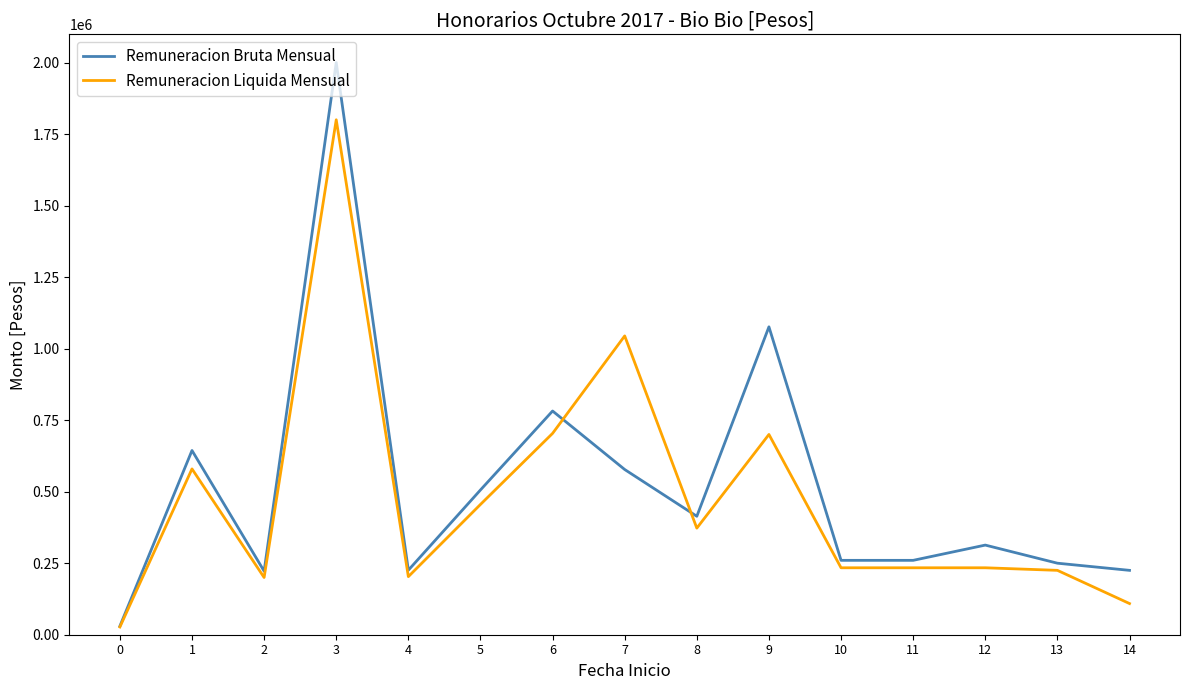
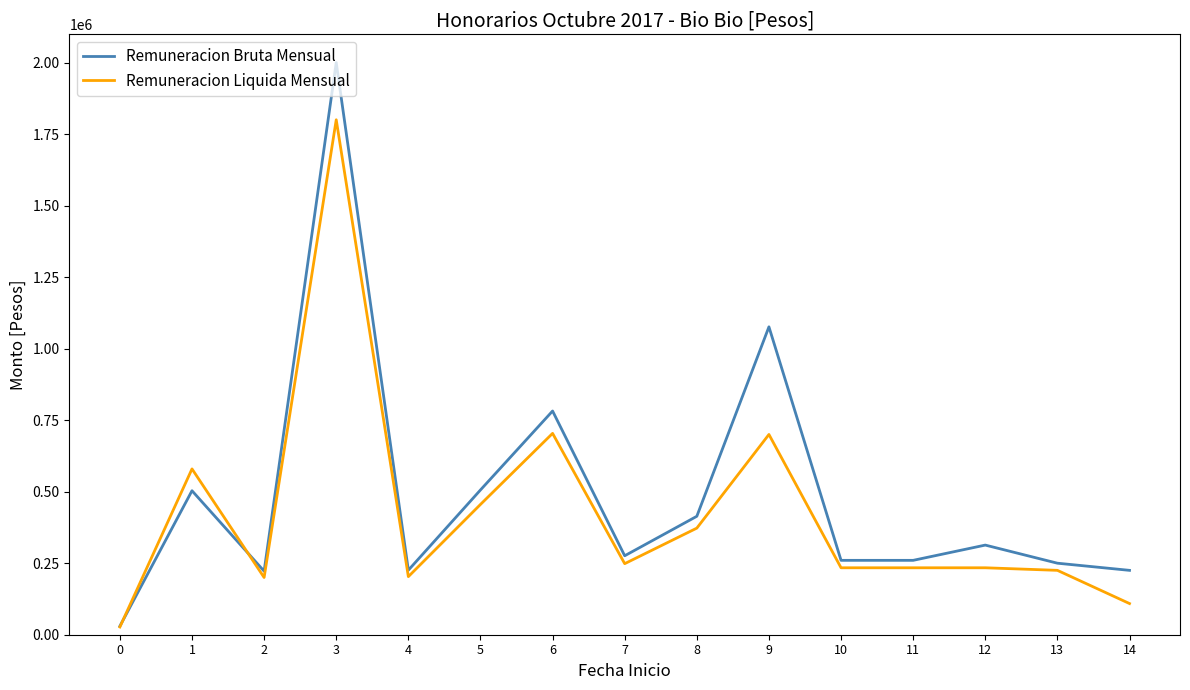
  {
    "Remuneracion Bruta Mensual": {
-     "1": 640000,
+     "1": 500000,
      "2": 220000,
      "4": 230000,
      "5": 510000,
      "6": 780000,
-     "7": 580000,
+     "7": 280000,
      "8": 410000,
      "9": 1080000,
      "10": 260000,
      "11": 260000,
      "12": 310000,
      "13": 250000,
      "14": 230000
    },
    "Remuneracion Liquida Mensual": {
      "1": 580000,
      "2": 200000,
      "3": 1800000,
      "4": 200000,
      "5": 460000,
      "6": 700000,
-     "7": 1040000,
+     "7": 250000,
      "8": 370000,
      "9": 700000,
      "10": 230000,
      "11": 230000,
      "12": 230000,
      "13": 230000,
      "14": 110000
    }
  }
